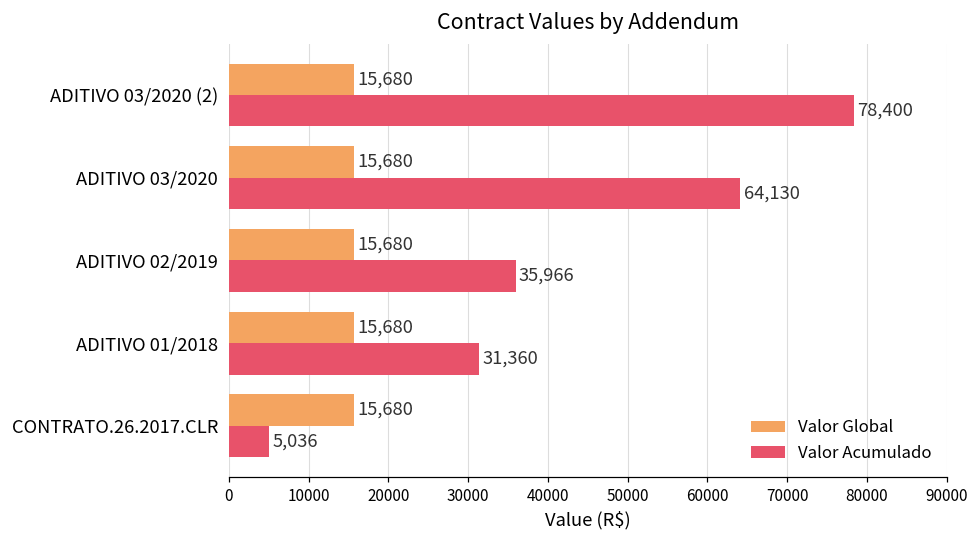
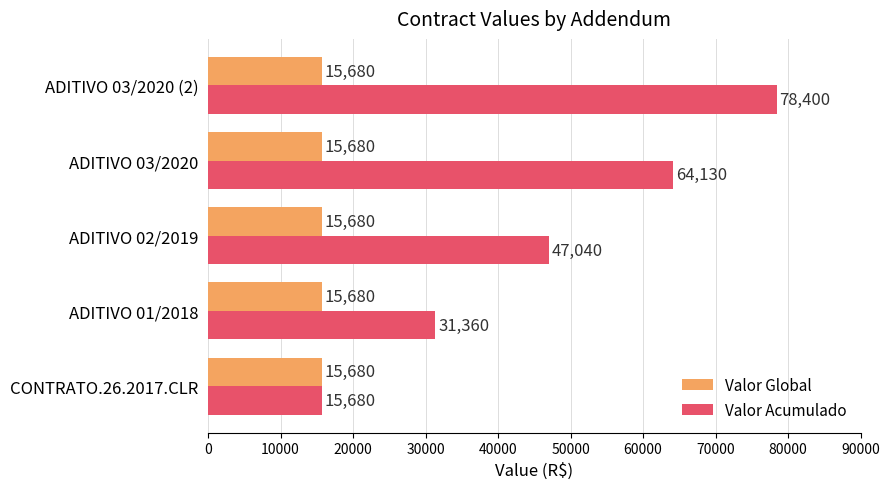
  {
    "Valor Global": {
      "ADITIVO 03/2020 (2)": "15,680",
      "ADITIVO 03/2020": "15,680",
      "ADITIVO 02/2019": "15,680",
      "ADITIVO 01/2018": "15,680",
      "CONTRATO.26.2017.CLR": "15,680"
    },
    "Valor Acumulado": {
      "ADITIVO 03/2020 (2)": "78,400",
      "ADITIVO 03/2020": "64,130",
-     "ADITIVO 02/2019": "35,966",
+     "ADITIVO 02/2019": "47,040",
      "ADITIVO 01/2018": "31,360",
-     "CONTRATO.26.2017.CLR": "5,036"
+     "CONTRATO.26.2017.CLR": "15,680"
    }
  }
